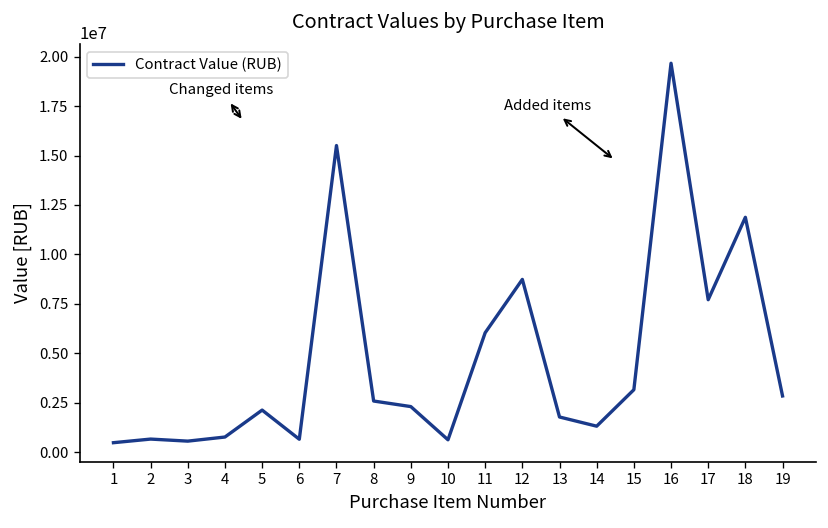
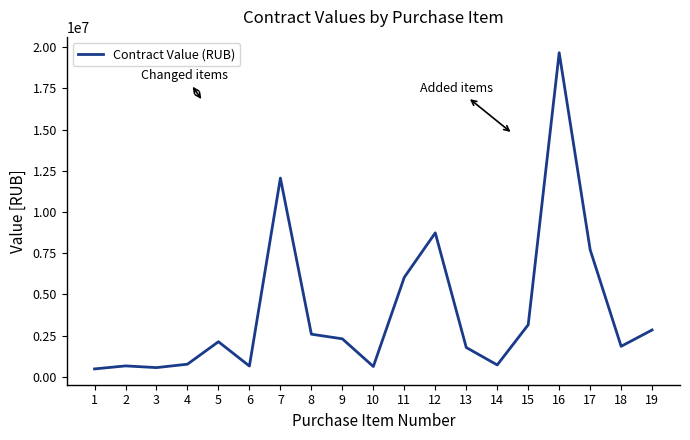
  {
    "1": 500000,
    "2": 700000,
    "3": 600000,
    "4": 800000,
    "5": 2100000,
    "6": 600000,
-   "7": 15500000,
+   "7": 12100000,
    "8": 2600000,
    "9": 2300000,
    "10": 600000,
    "11": 6000000,
    "12": 8700000,
    "13": 1800000,
-   "14": 1300000,
+   "14": 700000,
    "15": 3200000,
    "16": 19700000,
    "17": 7700000,
-   "18": 11900000,
+   "18": 1800000,
    "19": 2800000
  }
